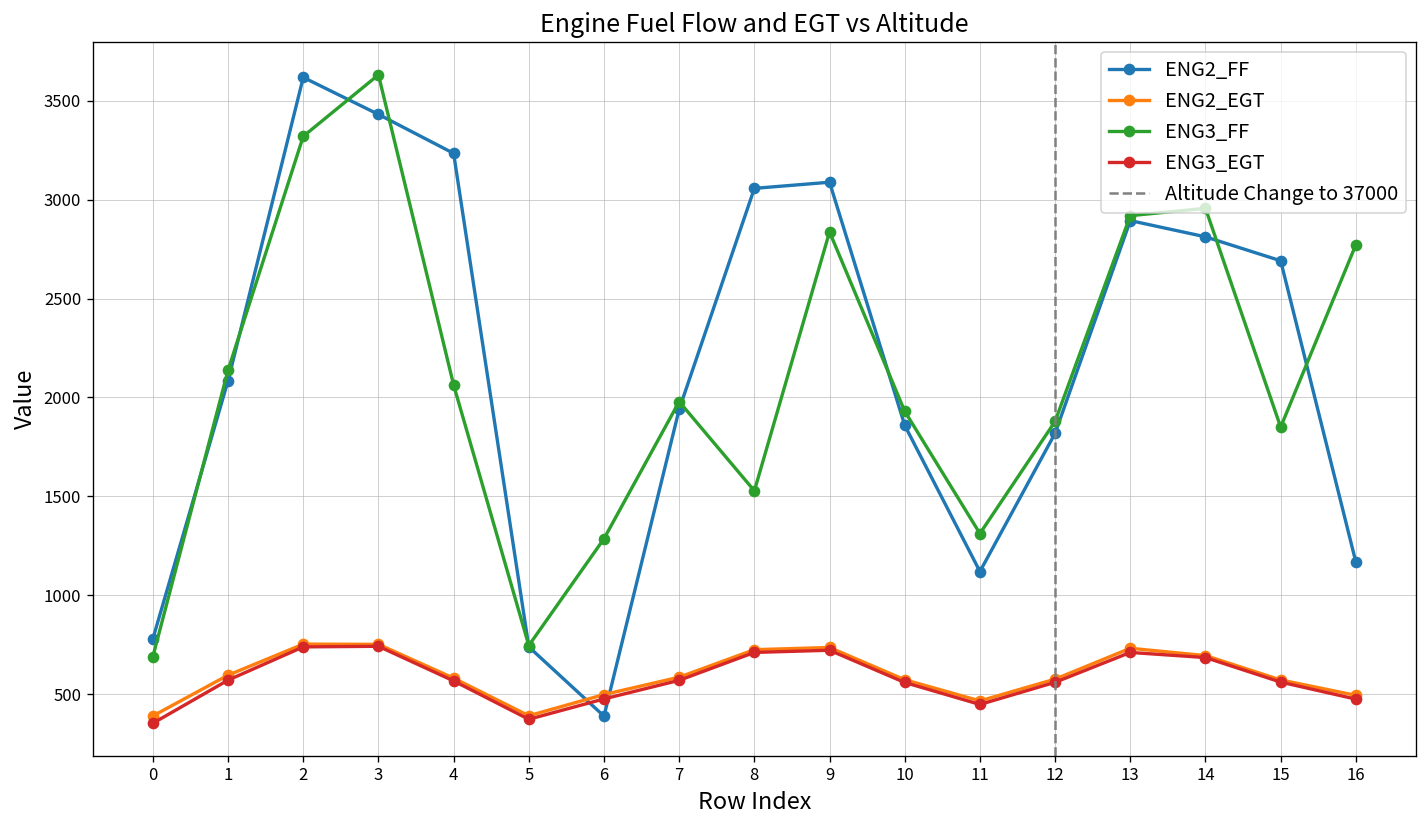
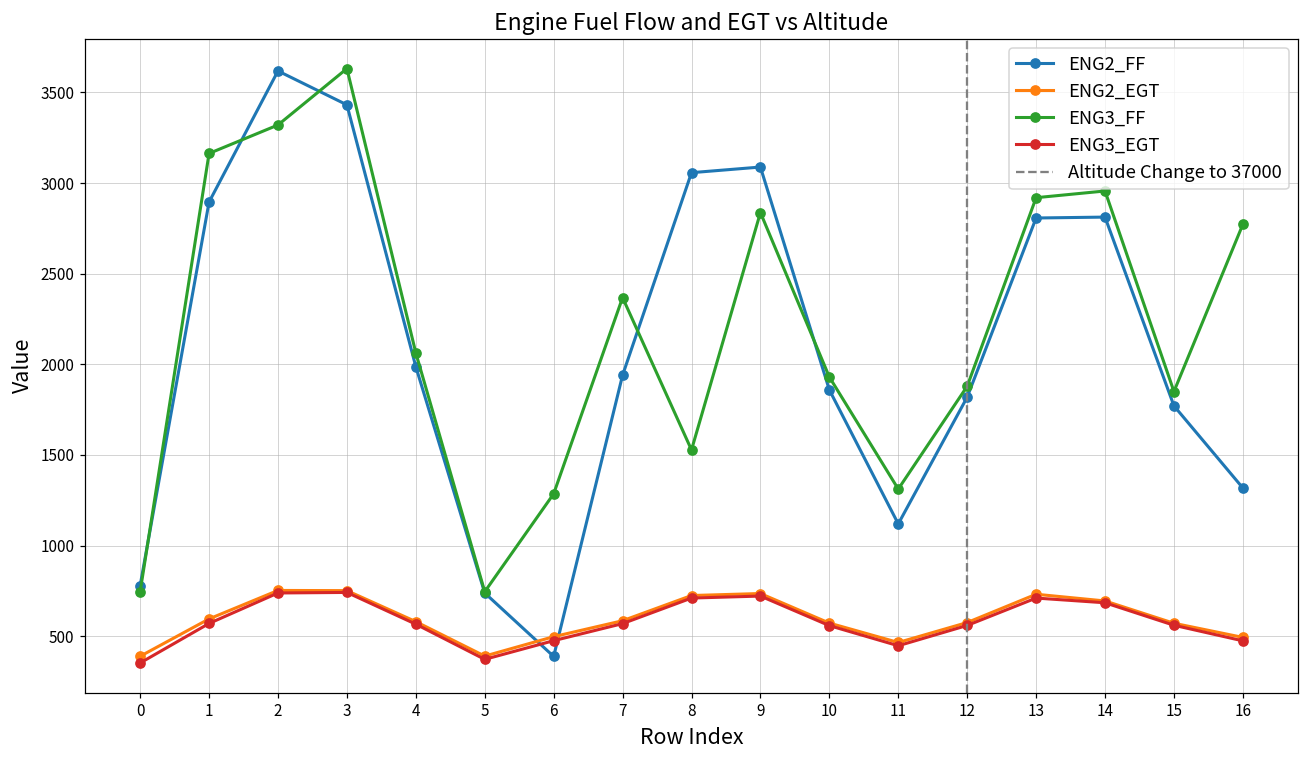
  {
    "ENG2_FF": {
      "0": 780,
-     "1": 2090,
+     "1": 2900,
      "2": 3620,
      "3": 3430,
-     "4": 3230,
+     "4": 1990,
      "6": 390,
      "7": 1940,
      "8": 3060,
      "9": 3090,
      "10": 1860,
      "11": 1120,
      "12": 1820,
-     "13": 2890,
+     "13": 2810,
      "14": 2810,
-     "15": 2690,
-     "16": 1170
+     "15": 1770,
+     "16": 1320
    },
    "ENG2_EGT": {
      "0": 390,
      "1": 600,
      "5": 390,
      "6": 500,
      "7": 590,
      "11": 470,
      "12": 580,
      "13": 730,
      "16": 490
    },
    "ENG3_FF": {
-     "0": 690,
-     "1": 2140,
+     "0": 750,
+     "1": 3160,
      "2": 3320,
      "3": 3630,
      "4": 2060,
      "6": 1290,
-     "7": 1980,
+     "7": 2370,
      "8": 1530,
      "9": 2840,
      "10": 1930,
      "11": 1310,
      "12": 1880,
      "13": 2920,
      "15": 1850,
      "16": 2770
    },
    "ENG3_EGT": {
      "0": 350,
      "1": 570,
      "5": 370,
      "6": 480,
      "7": 570,
      "11": 450,
      "12": 560,
      "13": 710,
      "16": 480
    }
  }
